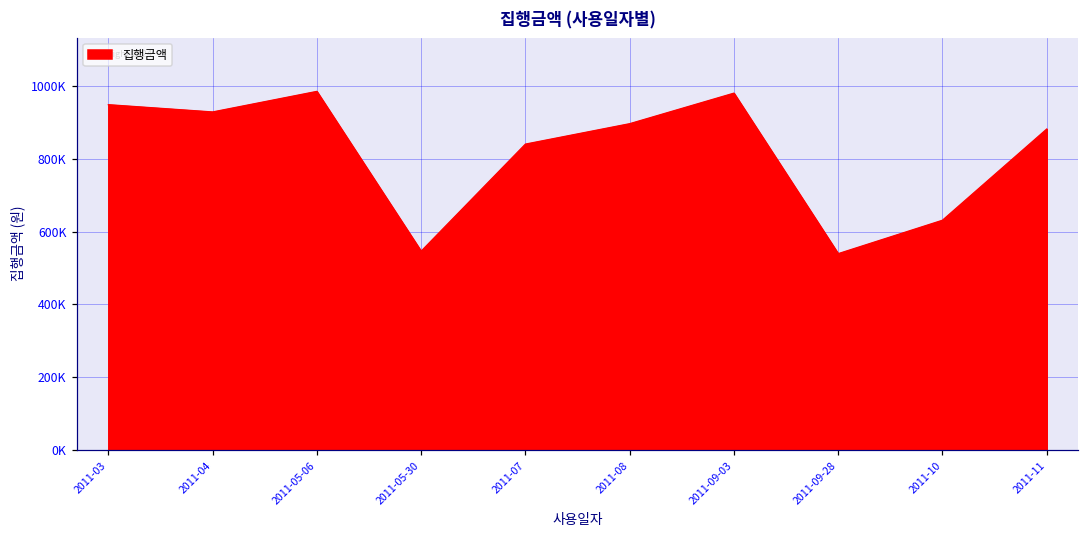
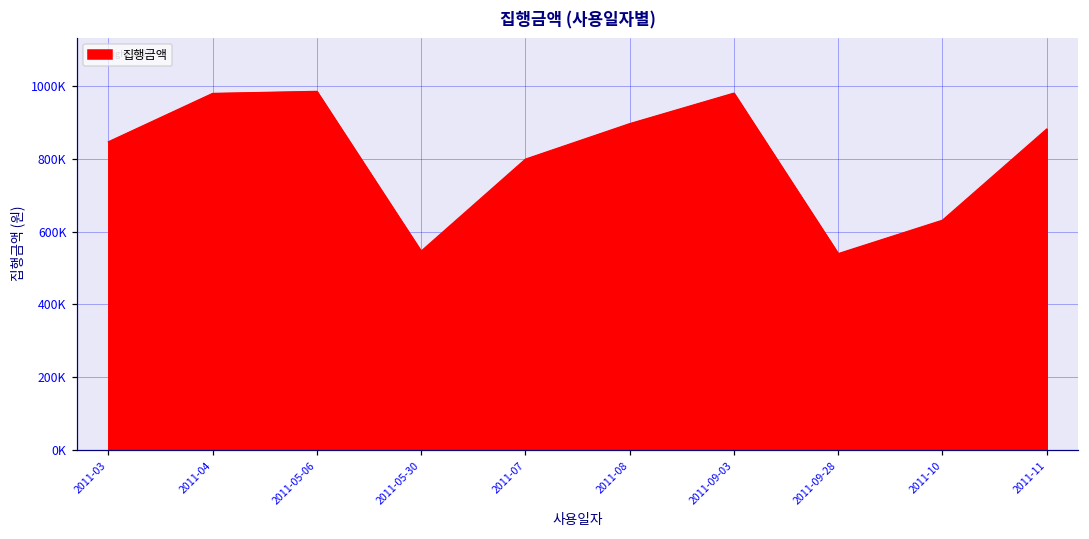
  {
-   "2011-03": 950000,
-   "2011-04": 930000,
+   "2011-03": 850000,
+   "2011-04": 980000,
    "2011-05-06": 990000,
    "2011-05-30": 550000,
-   "2011-07": 840000,
+   "2011-07": 800000,
    "2011-08": 900000,
    "2011-09-03": 980000,
    "2011-09-28": 540000,
    "2011-10": 630000,
    "2011-11": 880000
  }
